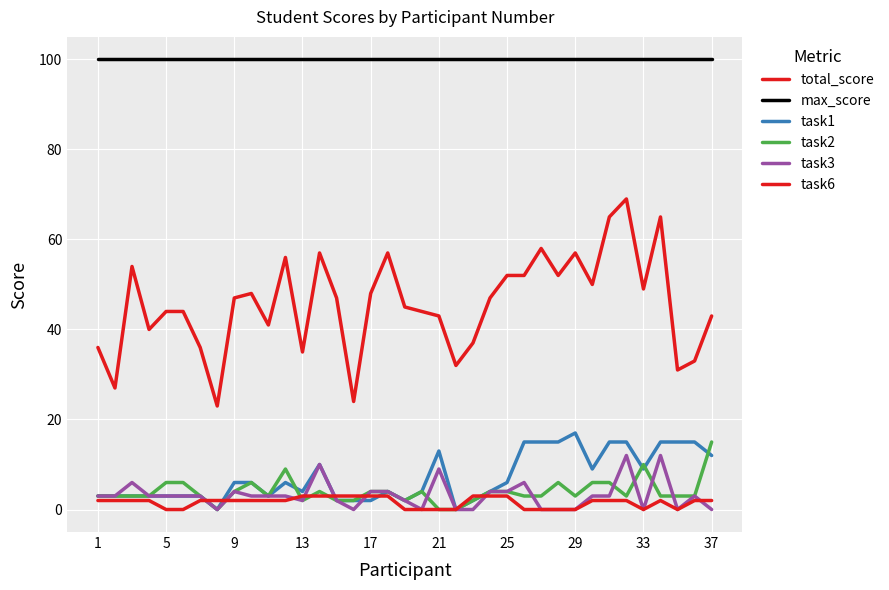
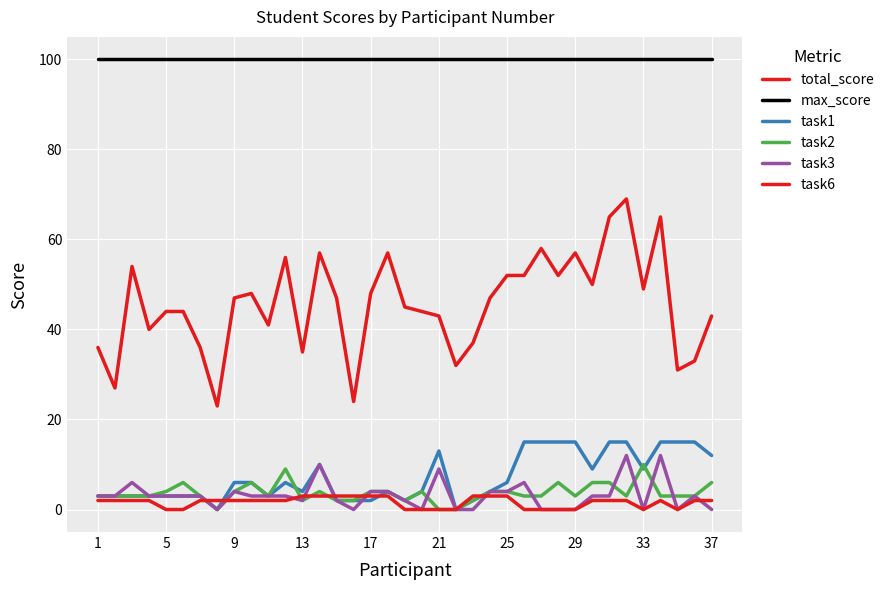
  {
    "max_score": {
      "1": 100,
      "5": 100,
      "9": 100,
      "13": 100,
      "17": 100,
      "21": 100,
      "25": 100,
      "29": 100,
      "33": 100,
      "37": 100
    },
    "task1": {
      "9": 6,
      "13": 4,
      "17": 2,
      "21": 13,
      "25": 6,
-     "29": 17,
+     "29": 15,
      "33": 9,
      "37": 12
    },
    "task2": {
-     "5": 6,
+     "5": 4,
      "29": 3,
      "33": 10,
-     "37": 15
+     "37": 6
    },
    "task3": {
      "21": 9,
      "37": 0
    }
  }
